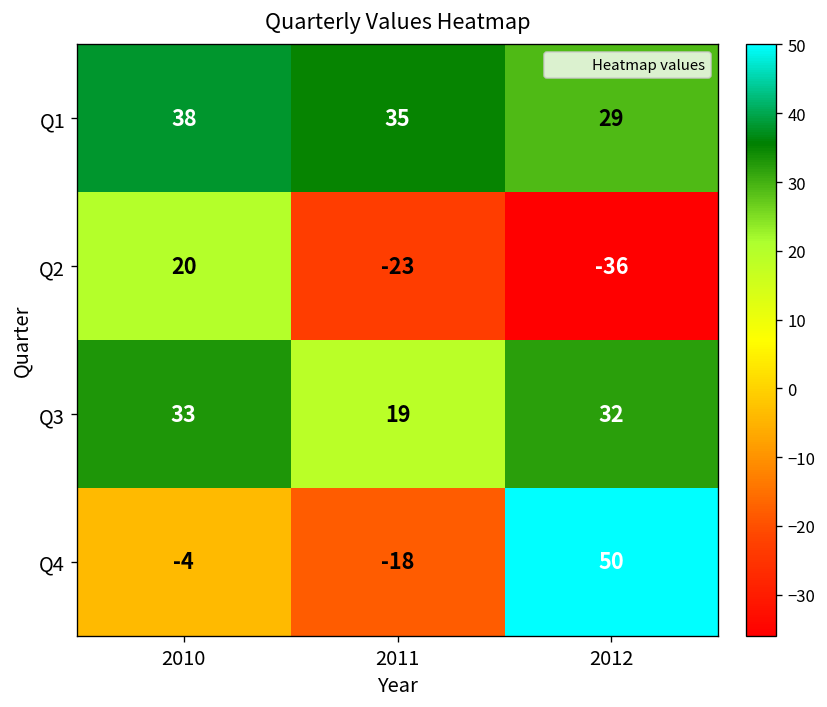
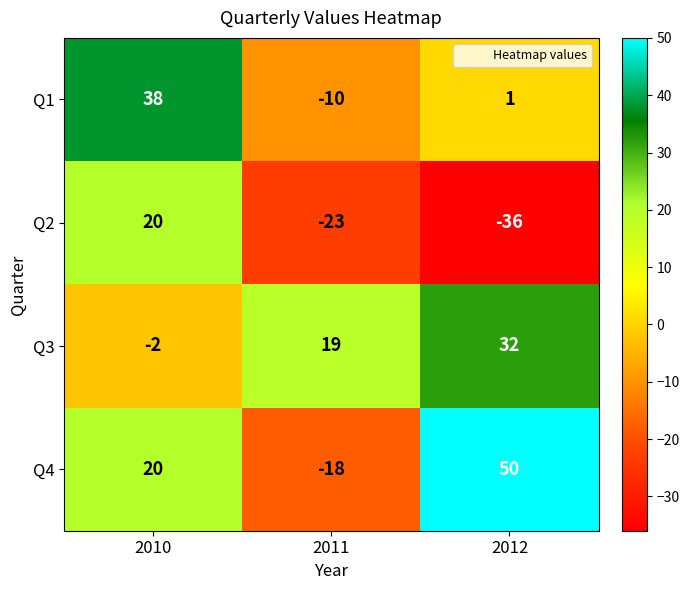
  {
    "Q1": {
      "2010": 38,
-     "2011": 35,
-     "2012": 29
+     "2011": -10,
+     "2012": 1
    },
    "Q2": {
      "2010": 20,
      "2011": -23,
      "2012": -36
    },
    "Q3": {
-     "2010": 33,
+     "2010": -2,
      "2011": 19,
      "2012": 32
    },
    "Q4": {
-     "2010": -4,
+     "2010": 20,
      "2011": -18,
      "2012": 50
    }
  }
